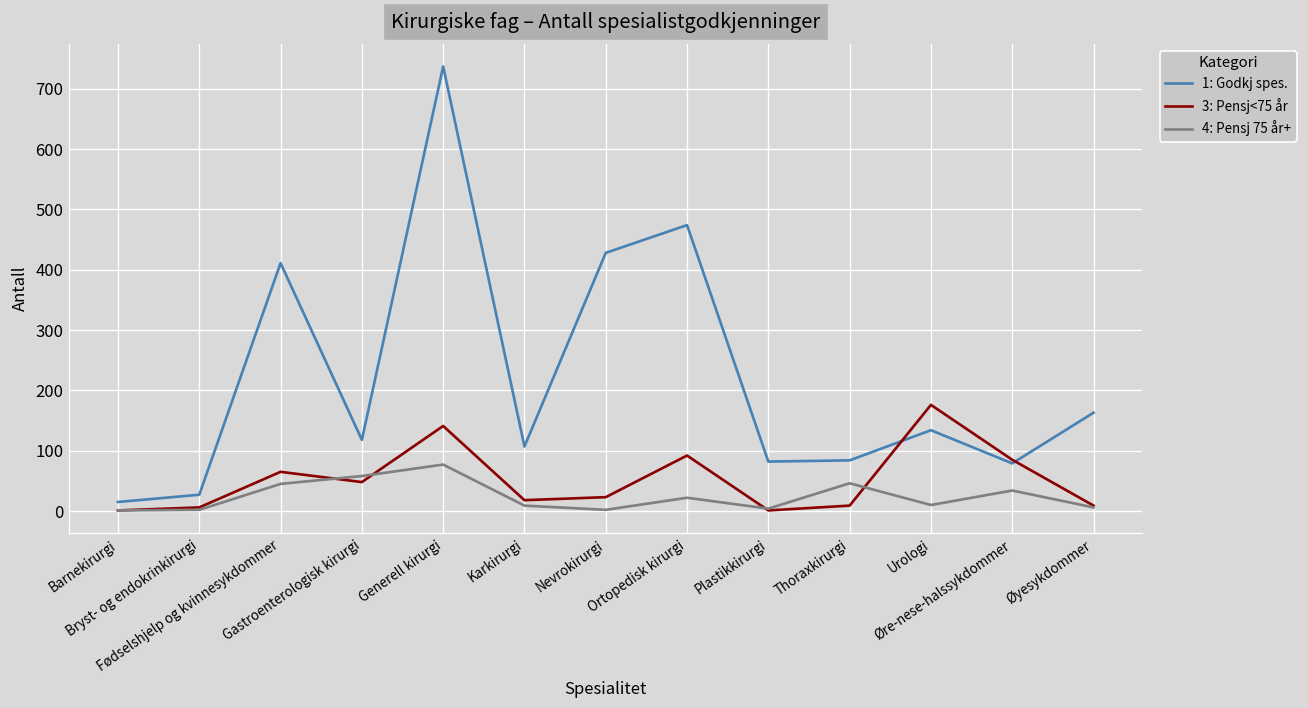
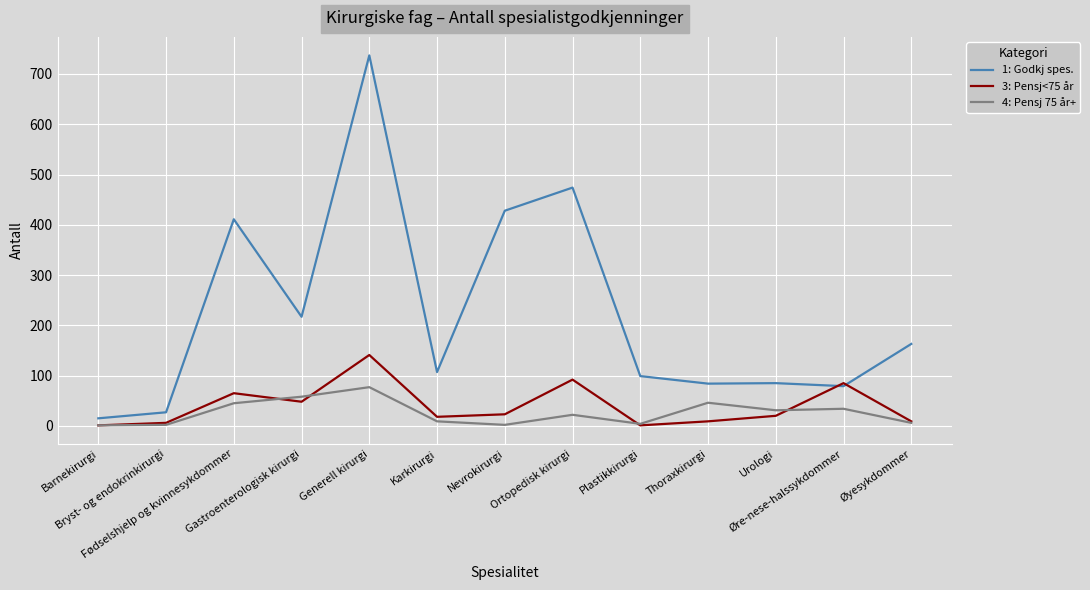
  {
    "1: Godkj spes.": {
      "Barnekirurgi": 20,
      "Bryst- og endokrinkirurgi": 30,
      "Fødselshjelp og kvinnesykdommer": 410,
-     "Gastroenterologisk kirurgi": 120,
+     "Gastroenterologisk kirurgi": 220,
      "Generell kirurgi": 740,
      "Karkirurgi": 110,
      "Nevrokirurgi": 430,
      "Ortopedisk kirurgi": 470,
-     "Plastikkirurgi": 80,
+     "Plastikkirurgi": 100,
      "Thoraxkirurgi": 80,
-     "Urologi": 130,
+     "Urologi": 90,
      "Øre-nese-halssykdommer": 80,
      "Øyesykdommer": 160
    },
    "3: Pensj<75 år": {
      "Fødselshjelp og kvinnesykdommer": 70,
      "Gastroenterologisk kirurgi": 50,
      "Generell kirurgi": 140,
      "Karkirurgi": 20,
      "Nevrokirurgi": 20,
      "Ortopedisk kirurgi": 90,
      "Thoraxkirurgi": 10,
-     "Urologi": 180,
+     "Urologi": 20,
      "Øre-nese-halssykdommer": 90
    },
    "4: Pensj 75 år+": {
      "Fødselshjelp og kvinnesykdommer": 50,
      "Gastroenterologisk kirurgi": 60,
      "Generell kirurgi": 80,
      "Karkirurgi": 10,
      "Nevrokirurgi": 0,
      "Ortopedisk kirurgi": 20,
      "Thoraxkirurgi": 50,
-     "Urologi": 10,
+     "Urologi": 30,
      "Øre-nese-halssykdommer": 30
    }
  }
